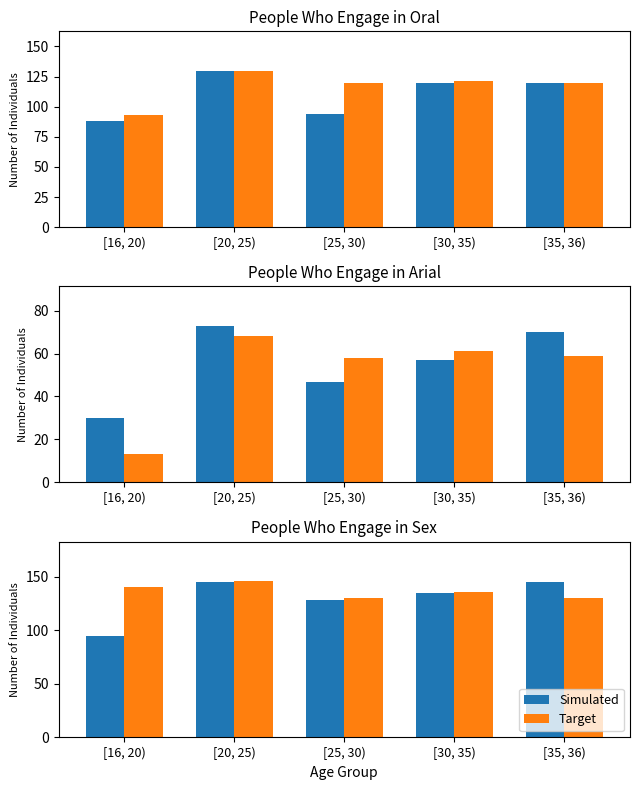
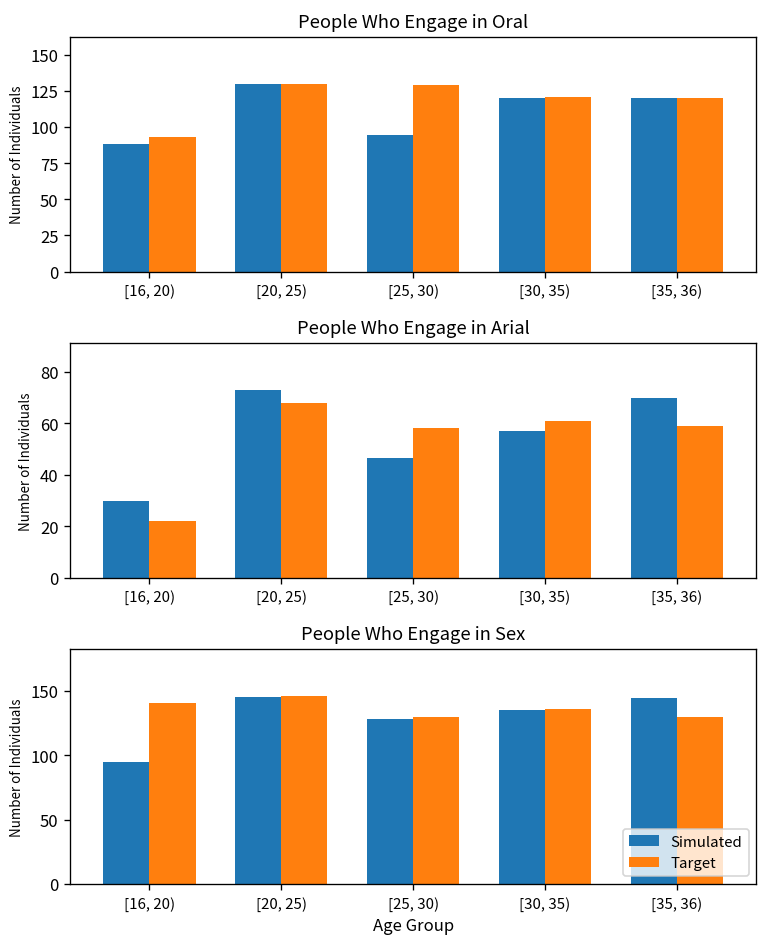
  {
    "People Who Engage in Oral": {
      "Simulated": {
        "[16, 20)": 88,
        "[20, 25)": 130,
        "[25, 30)": 94,
        "[30, 35)": 120,
        "[35, 36)": 120
      },
      "Target": {
        "[16, 20)": 93,
        "[20, 25)": 130,
-       "[25, 30)": 120,
+       "[25, 30)": 129,
        "[30, 35)": 121,
        "[35, 36)": 120
      }
    },
    "People Who Engage in Arial": {
      "Simulated": {
        "[16, 20)": 30,
        "[20, 25)": 73,
        "[25, 30)": 47,
        "[30, 35)": 57,
        "[35, 36)": 70
      },
      "Target": {
-       "[16, 20)": 13,
+       "[16, 20)": 22,
        "[20, 25)": 68,
        "[25, 30)": 58,
        "[30, 35)": 61,
        "[35, 36)": 59
      }
    },
    "People Who Engage in Sex": {
      "Simulated": {
        "[16, 20)": 95,
        "[20, 25)": 145,
        "[25, 30)": 128,
        "[30, 35)": 135,
        "[35, 36)": 145
      },
      "Target": {
        "[16, 20)": 141,
        "[20, 25)": 146,
        "[25, 30)": 130,
        "[30, 35)": 136,
        "[35, 36)": 130
      }
    }
  }
